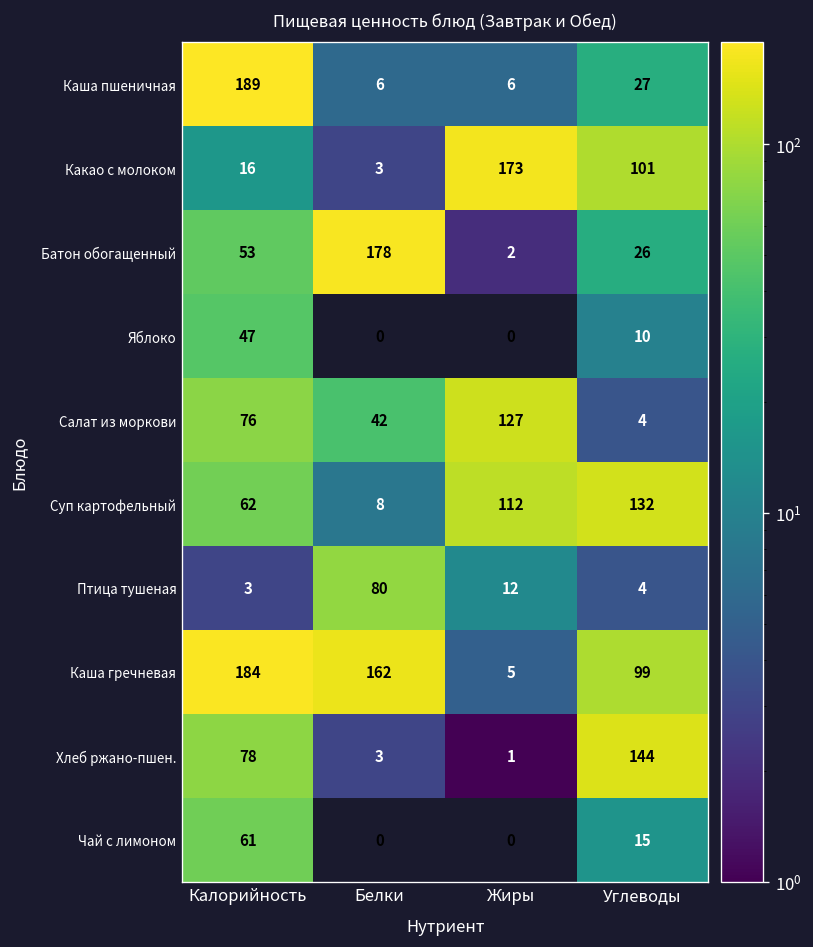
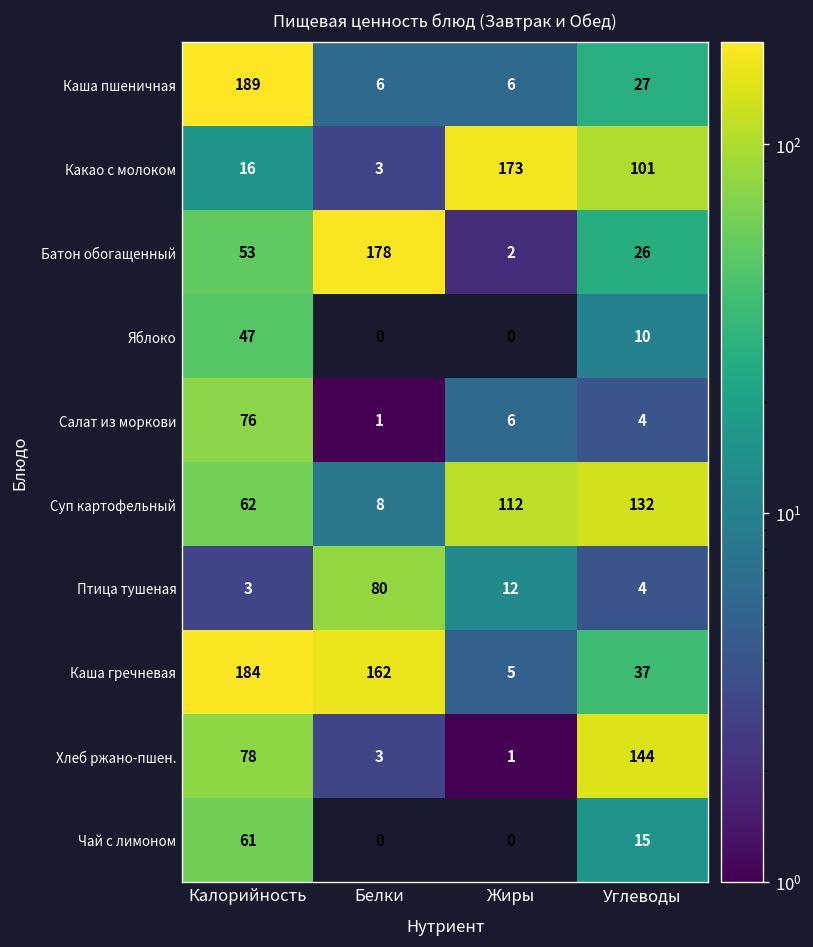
  {
    "Каша пшеничная": {
      "Калорийность": 189,
      "Белки": 6,
      "Жиры": 6,
      "Углеводы": 27
    },
    "Какао с молоком": {
      "Калорийность": 16,
      "Белки": 3,
      "Жиры": 173,
      "Углеводы": 101
    },
    "Батон обогащенный": {
      "Калорийность": 53,
      "Белки": 178,
      "Жиры": 2,
      "Углеводы": 26
    },
    "Яблоко": {
      "Калорийность": 47,
      "Углеводы": 10
    },
    "Салат из моркови": {
      "Калорийность": 76,
-     "Белки": 42,
-     "Жиры": 127,
+     "Белки": 1,
+     "Жиры": 6,
      "Углеводы": 4
    },
    "Суп картофельный": {
      "Калорийность": 62,
      "Белки": 8,
      "Жиры": 112,
      "Углеводы": 132
    },
    "Птица тушеная": {
      "Калорийность": 3,
      "Белки": 80,
      "Жиры": 12,
      "Углеводы": 4
    },
    "Каша гречневая": {
      "Калорийность": 184,
      "Белки": 162,
      "Жиры": 5,
-     "Углеводы": 99
+     "Углеводы": 37
    },
    "Хлеб ржано-пшен.": {
      "Калорийность": 78,
      "Белки": 3,
      "Жиры": 1,
      "Углеводы": 144
    },
    "Чай с лимоном": {
      "Калорийность": 61,
      "Углеводы": 15
    }
  }
